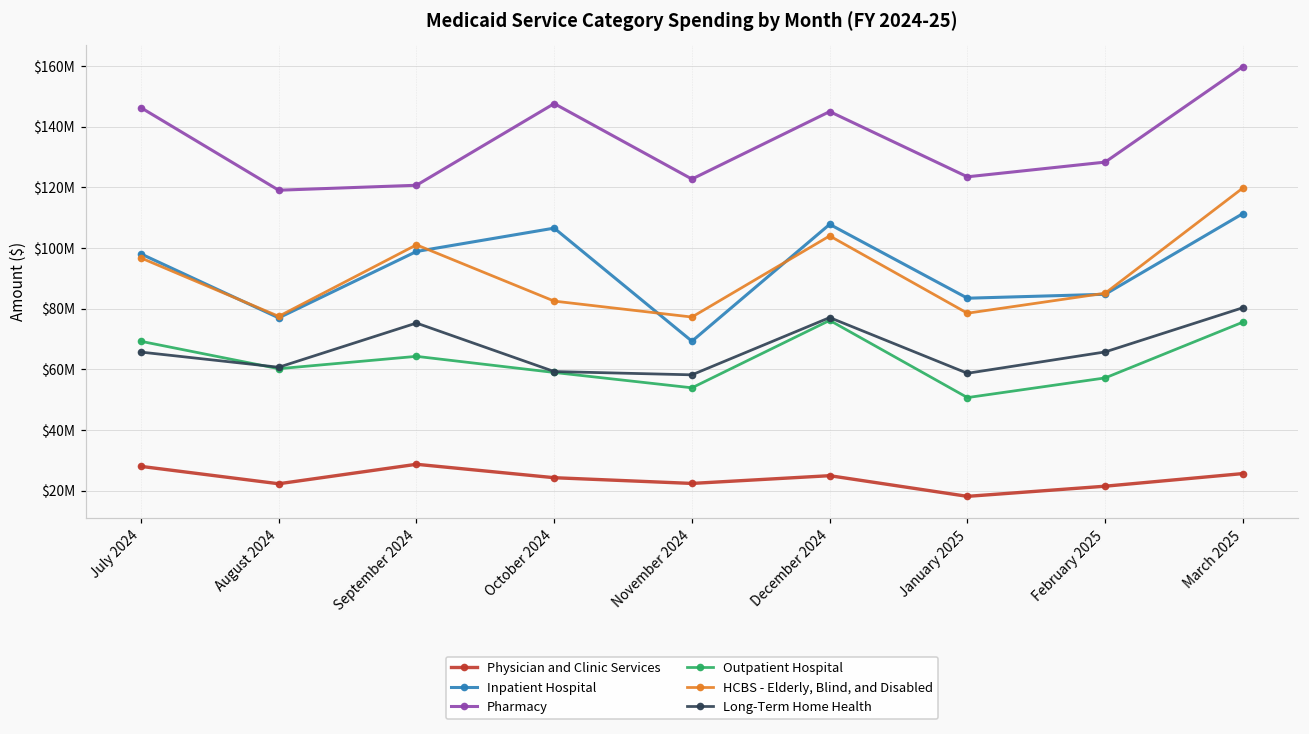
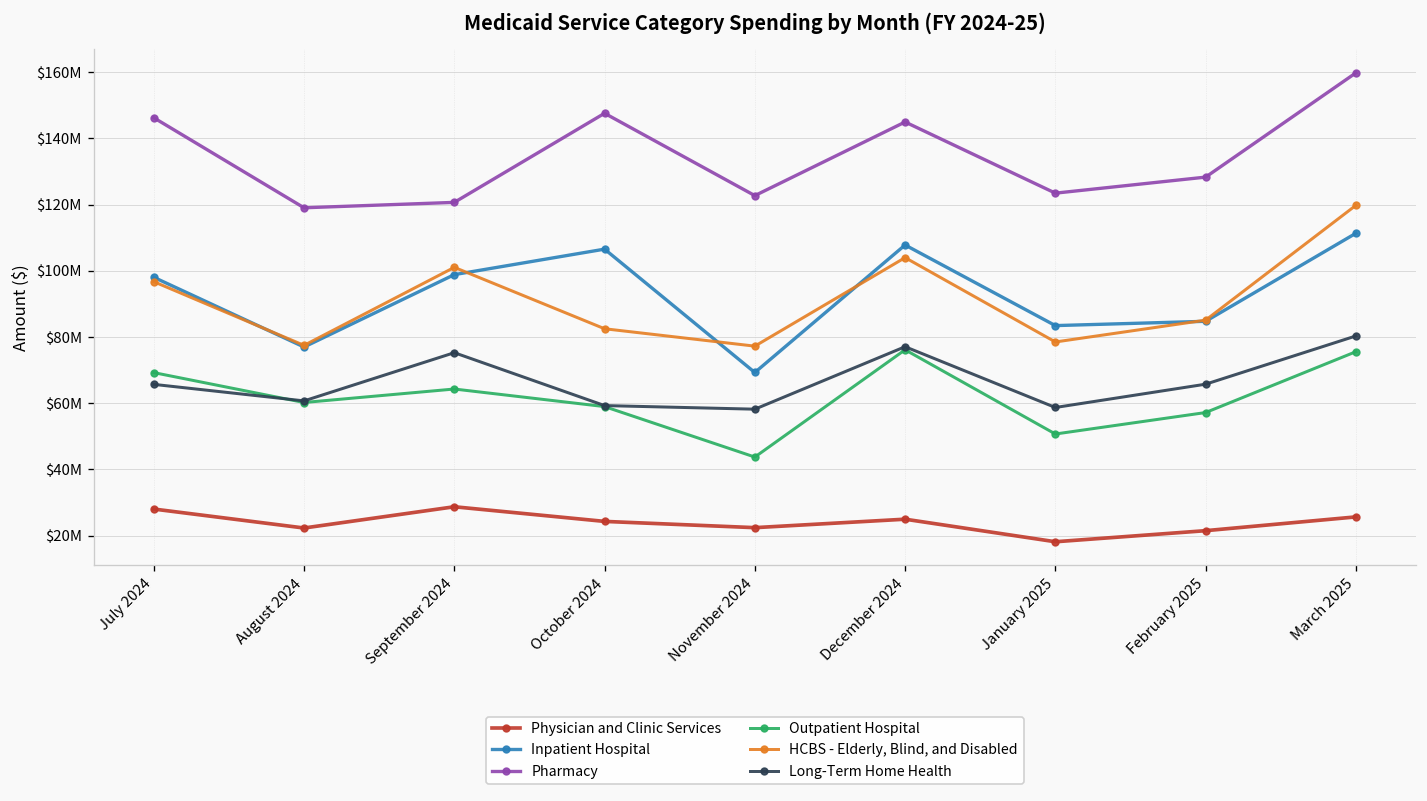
  {
    "Physician and Clinic Services": {
      "July 2024": "$28000000",
      "August 2024": "$22000000",
      "September 2024": "$29000000",
      "October 2024": "$24000000",
      "November 2024": "$22000000",
      "December 2024": "$25000000",
      "January 2025": "$18000000",
      "February 2025": "$21000000",
      "March 2025": "$26000000"
    },
    "Inpatient Hospital": {
      "July 2024": "$98000000",
      "September 2024": "$99000000",
      "October 2024": "$107000000",
      "November 2024": "$69000000",
      "December 2024": "$108000000",
      "January 2025": "$83000000",
      "March 2025": "$111000000"
    },
    "Pharmacy": {
      "July 2024": "$146000000",
      "August 2024": "$119000000",
      "September 2024": "$121000000",
      "October 2024": "$148000000",
      "November 2024": "$123000000",
      "December 2024": "$145000000",
      "January 2025": "$123000000",
      "February 2025": "$128000000",
      "March 2025": "$160000000"
    },
    "Outpatient Hospital": {
      "July 2024": "$69000000",
      "September 2024": "$64000000",
-     "November 2024": "$54000000",
+     "November 2024": "$44000000",
      "December 2024": "$76000000",
      "January 2025": "$51000000",
      "February 2025": "$57000000",
      "March 2025": "$76000000"
    },
    "HCBS - Elderly, Blind, and Disabled": {
      "July 2024": "$97000000",
      "September 2024": "$101000000",
      "October 2024": "$83000000",
      "November 2024": "$77000000",
      "December 2024": "$104000000",
      "January 2025": "$79000000",
      "March 2025": "$120000000"
    },
    "Long-Term Home Health": {
      "July 2024": "$66000000",
      "September 2024": "$75000000",
      "November 2024": "$58000000",
      "December 2024": "$77000000",
      "January 2025": "$59000000",
      "February 2025": "$66000000",
      "March 2025": "$80000000"
    }
  }
